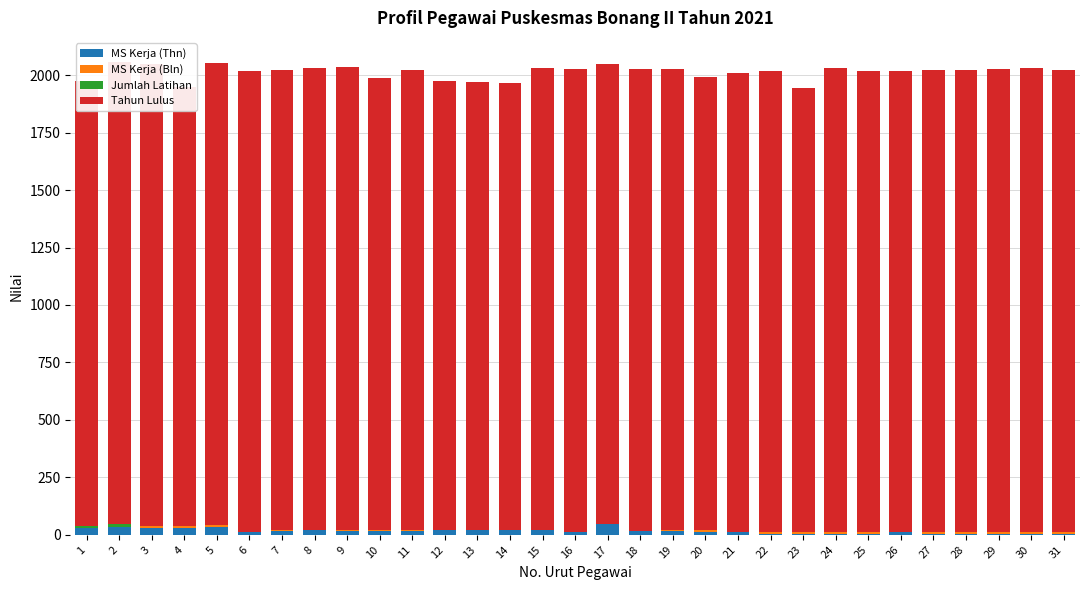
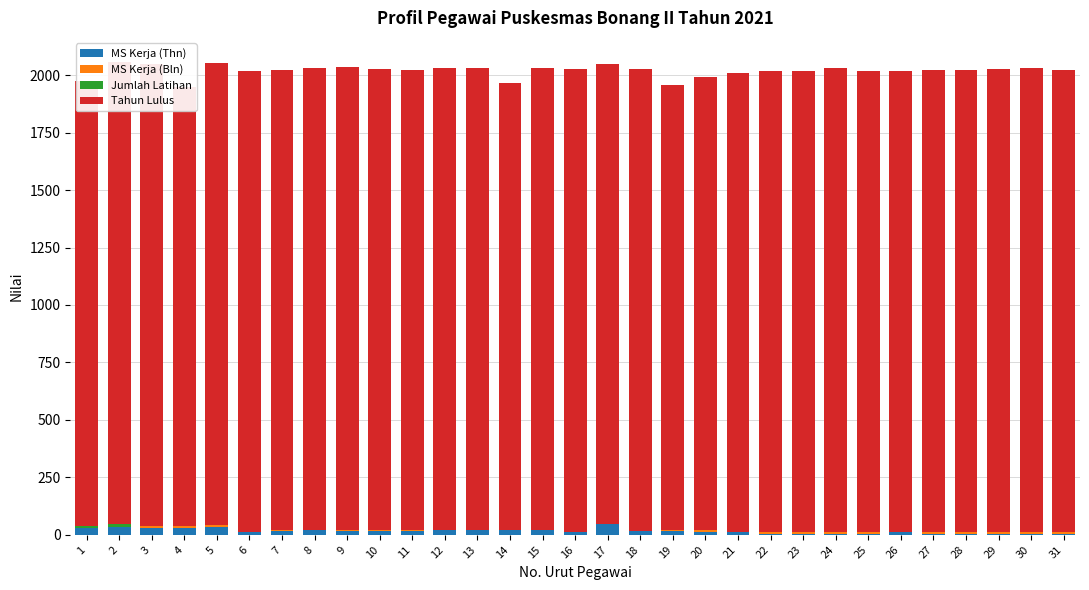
  {
    "MS Kerja (Thn)": {
      "1": 30,
      "2": 30,
      "3": 30,
      "4": 30,
      "5": 40,
      "6": 10,
      "7": 20,
      "8": 20,
      "9": 20,
      "10": 20,
      "11": 20,
      "12": 20,
      "13": 20,
      "14": 20,
      "15": 20,
      "16": 10,
      "17": 50,
      "18": 20,
      "19": 20,
      "20": 10,
      "21": 10,
      "26": 10
    },
    "MS Kerja (Bln)": {
      "1": 0,
      "2": 0,
      "6": 0,
      "16": 0,
      "17": 0,
      "18": 0,
      "21": 0,
      "26": 0
    },
    "Jumlah Latihan": {
      "2": 10,
      "3": 0,
      "4": 0,
      "5": 0,
      "6": 0,
      "7": 0,
      "8": 0,
      "9": 0,
      "10": 0,
      "11": 0,
      "12": 0,
      "13": 0,
      "14": 0,
      "15": 0,
      "16": 0,
      "17": 0,
      "18": 0,
      "19": 0,
      "20": 0,
      "21": 0,
      "22": 0,
      "23": 0,
      "24": 0,
      "25": 0,
      "26": 0,
      "27": 0,
      "28": 0,
      "29": 0,
      "30": 0,
      "31": 0
    },
    "Tahun Lulus": {
      "5": 2010,
      "6": 2010,
      "7": 2000,
      "8": 2010,
      "9": 2010,
-     "10": 1970,
+     "10": 2000,
      "11": 2000,
-     "12": 1960,
-     "13": 1950,
+     "12": 2010,
+     "13": 2010,
      "14": 1950,
      "15": 2010,
      "16": 2010,
      "17": 2000,
      "18": 2010,
-     "19": 2000,
+     "19": 1940,
      "20": 1970,
      "21": 2000,
      "22": 2010,
-     "23": 1930,
+     "23": 2010,
      "24": 2020,
      "25": 2010,
      "26": 2010,
      "27": 2010,
      "28": 2010,
      "29": 2020,
      "30": 2020,
      "31": 2010
    }
  }
